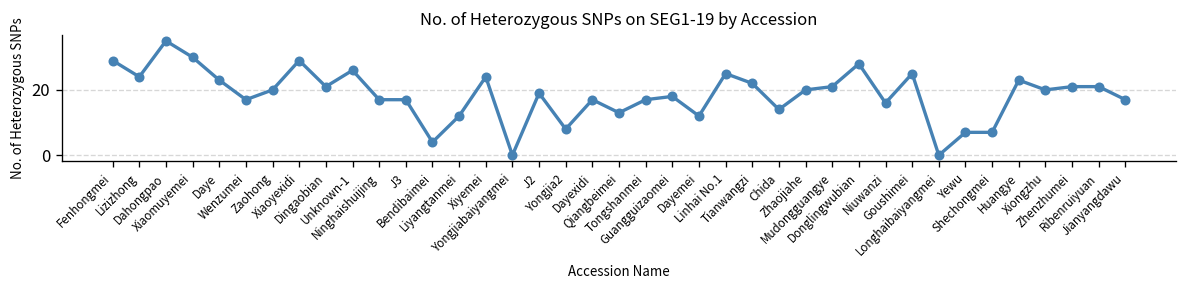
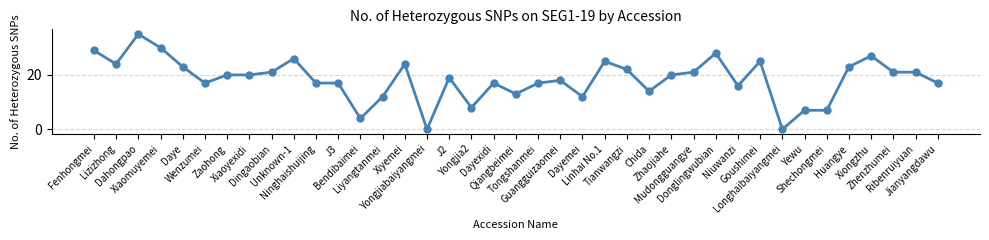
  {
    "Fenhongmei": 29,
    "Lizizhong": 24,
    "Dahongpao": 35,
    "Xiaomuyemei": 30,
    "Daye": 23,
    "Wenzumei": 17,
    "Zaohong": 20,
-   "Xiaoyexidi": 29,
+   "Xiaoyexidi": 20,
    "Dingaobian": 21,
    "Unknown-1": 26,
    "Ninghaishuijing": 17,
    "J3": 17,
    "Bendibaimei": 4,
    "Liyangtanmei": 12,
    "Xiyemei": 24,
    "Yongjiabaiyangmei": 0,
    "J2": 19,
    "Yongjia2": 8,
    "Dayexidi": 17,
    "Qiangbeimei": 13,
    "Tongshanmei": 17,
    "Guangguizaomei": 18,
    "Dayemei": 12,
    "Linhai No.1": 25,
    "Tianwangzi": 22,
    "Chida": 14,
    "Zhaojiahe": 20,
    "Mudongguangye": 21,
    "Donglingwubian": 28,
    "Niuwanzi": 16,
    "Goushimei": 25,
    "Longhaibaiyangmei": 0,
    "Yewu": 7,
    "Shechongmei": 7,
    "Huangye": 23,
-   "Xiongzhu": 20,
+   "Xiongzhu": 27,
    "Zhenzhumei": 21,
    "Ribenruiyuan": 21,
    "Jianyangdawu": 17
  }
